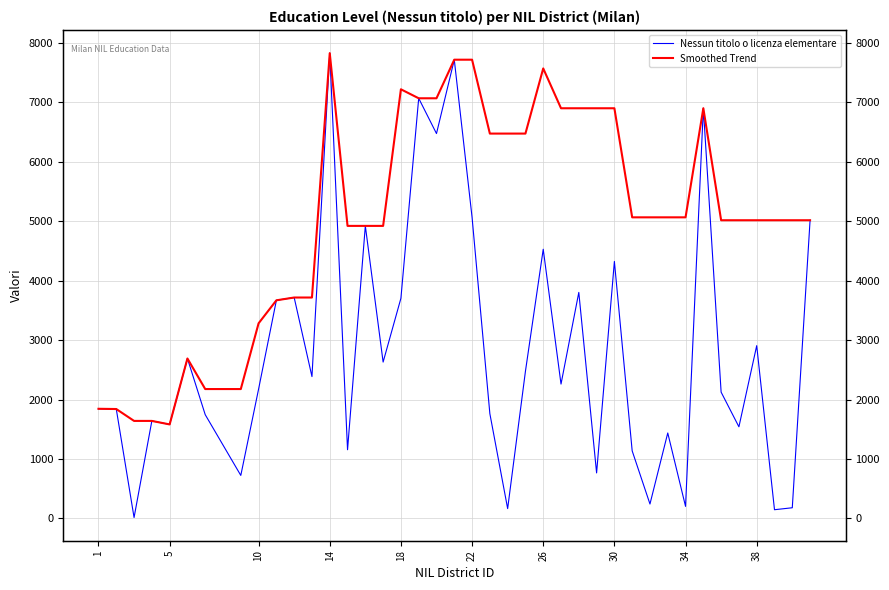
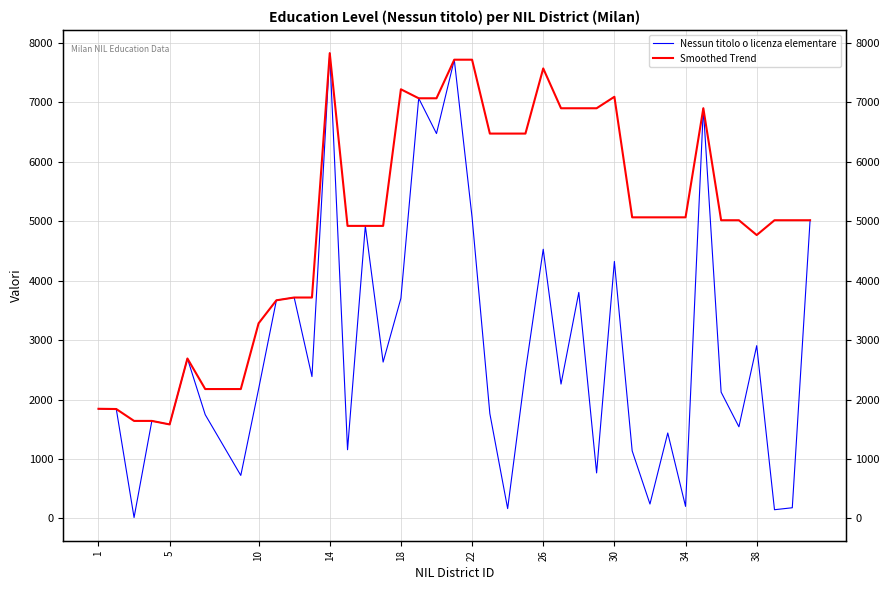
  {
    "Nessun titolo o licenza elementare": {
      "10": 2200,
      "18": 3700,
      "22": 5100,
      "26": 4500,
      "30": 4300,
      "34": 200,
      "38": 2900
    },
    "Smoothed Trend": {
      "10": 3300,
      "18": 7200,
      "22": 7700,
      "26": 7600,
-     "30": 6900,
+     "30": 7100,
      "34": 5100,
-     "38": 5000
+     "38": 4800
    }
  }
